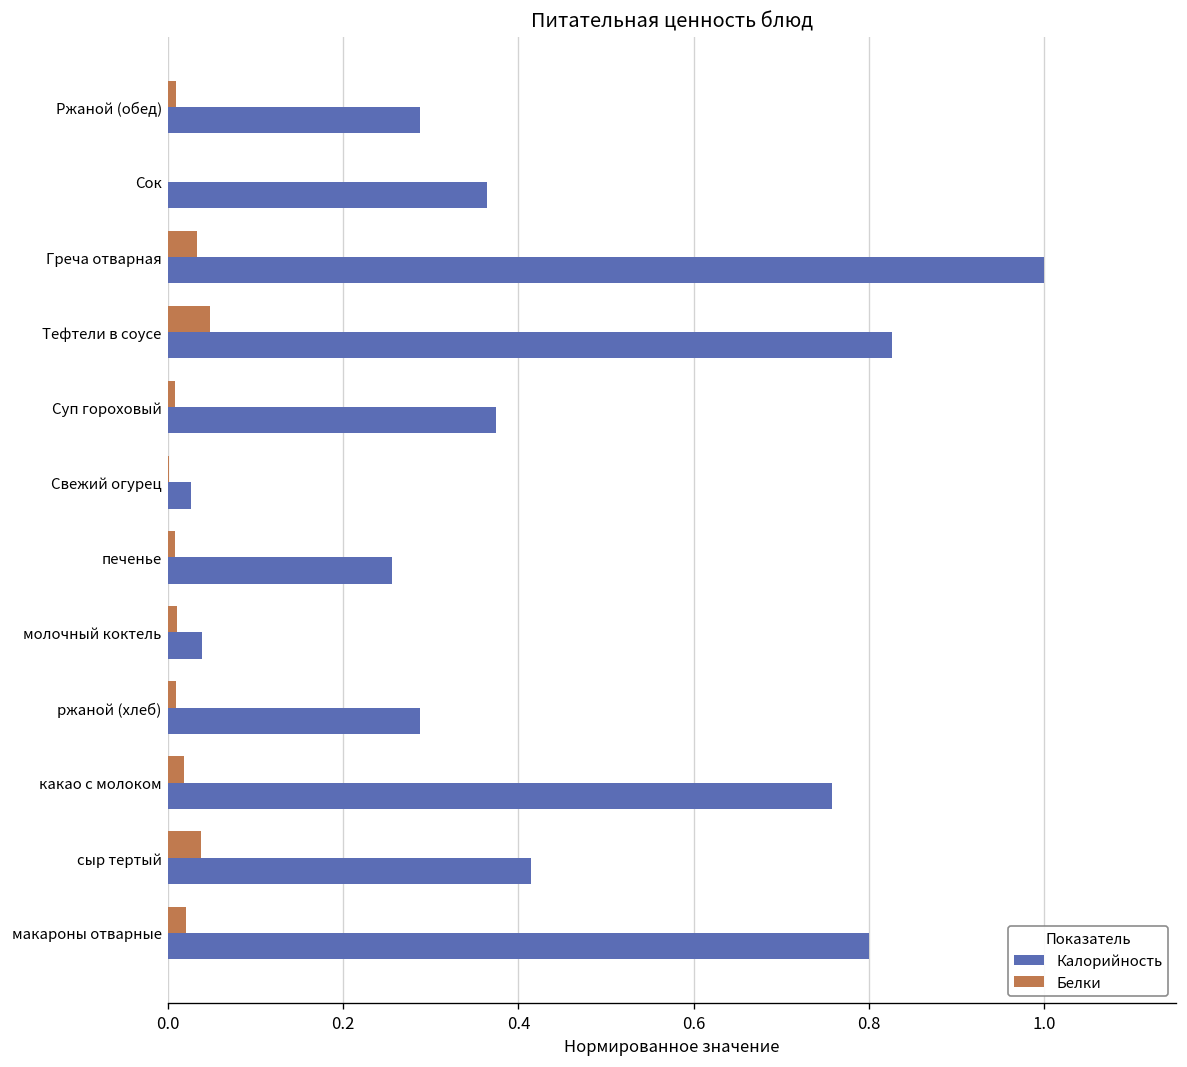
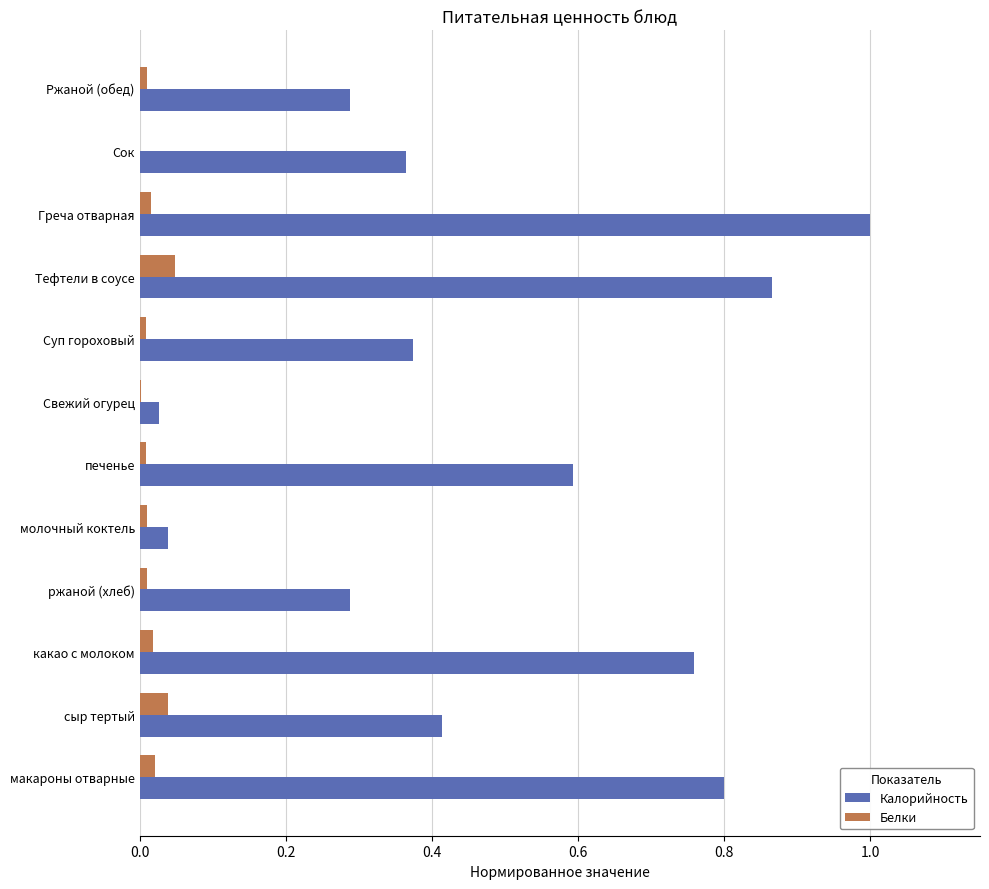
  {
    "Калорийность": {
      "Ржаной (обед)": 0.29,
      "Сок": 0.36,
      "Греча отварная": 1.00,
-     "Тефтели в соусе": 0.83,
+     "Тефтели в соусе": 0.87,
      "Суп гороховый": 0.37,
      "Свежий огурец": 0.03,
-     "печенье": 0.26,
+     "печенье": 0.59,
      "молочный коктель": 0.04,
      "ржаной (хлеб)": 0.29,
      "какао с молоком": 0.76,
      "сыр тертый": 0.41,
      "макароны отварные": 0.80
    },
    "Белки": {
      "Ржаной (обед)": 0.01,
      "Сок": 0.00,
-     "Греча отварная": 0.03,
+     "Греча отварная": 0.01,
      "Тефтели в соусе": 0.05,
      "Суп гороховый": 0.01,
      "печенье": 0.01,
      "молочный коктель": 0.01,
      "ржаной (хлеб)": 0.01,
      "какао с молоком": 0.02,
      "сыр тертый": 0.04,
      "макароны отварные": 0.02
    }
  }
